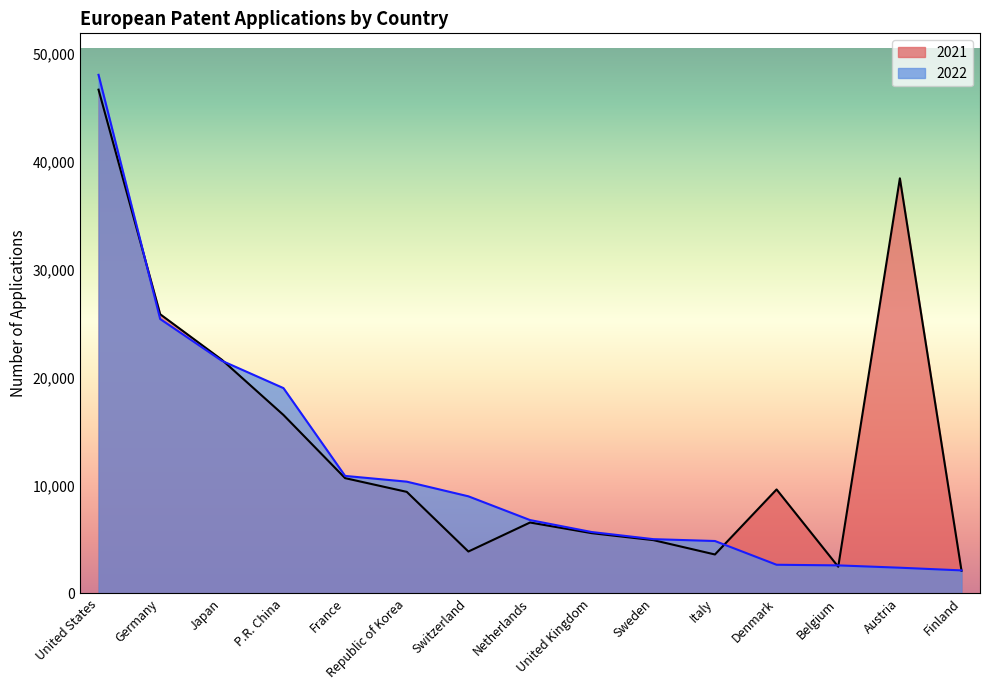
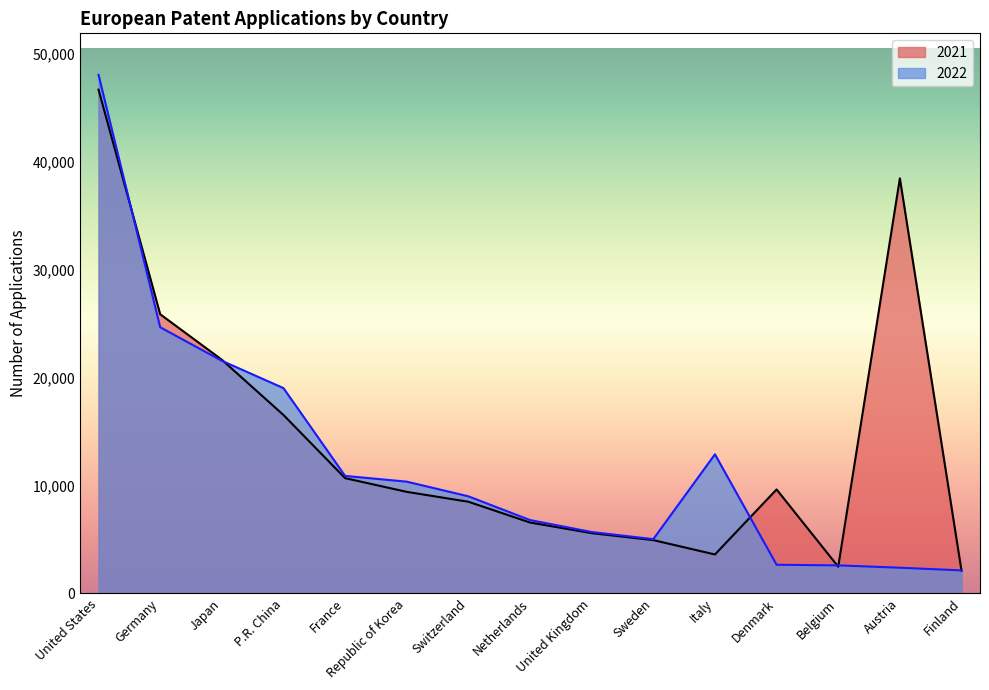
  {
    "2021": {
      "United States": "46,700",
      "Germany": "25,900",
      "P.R. China": "16,600",
      "Republic of Korea": "9,400",
-     "Switzerland": "3,900",
+     "Switzerland": "8,500",
      "Italy": "3,600",
      "Denmark": "9,600",
      "Austria": "38,500"
    },
    "2022": {
      "United States": "48,100",
-     "Germany": "25,400",
+     "Germany": "24,700",
      "P.R. China": "19,000",
      "Republic of Korea": "10,400",
      "Switzerland": "9,000",
-     "Italy": "4,900",
+     "Italy": "12,900",
      "Denmark": "2,700",
      "Austria": "2,400"
    }
  }
